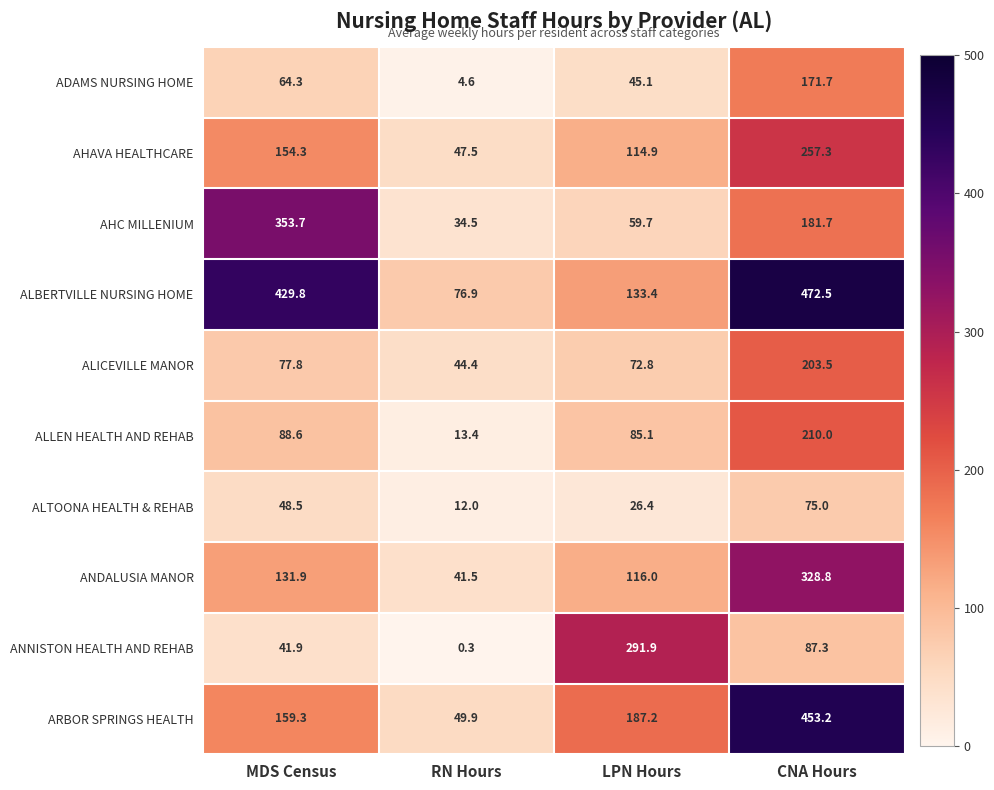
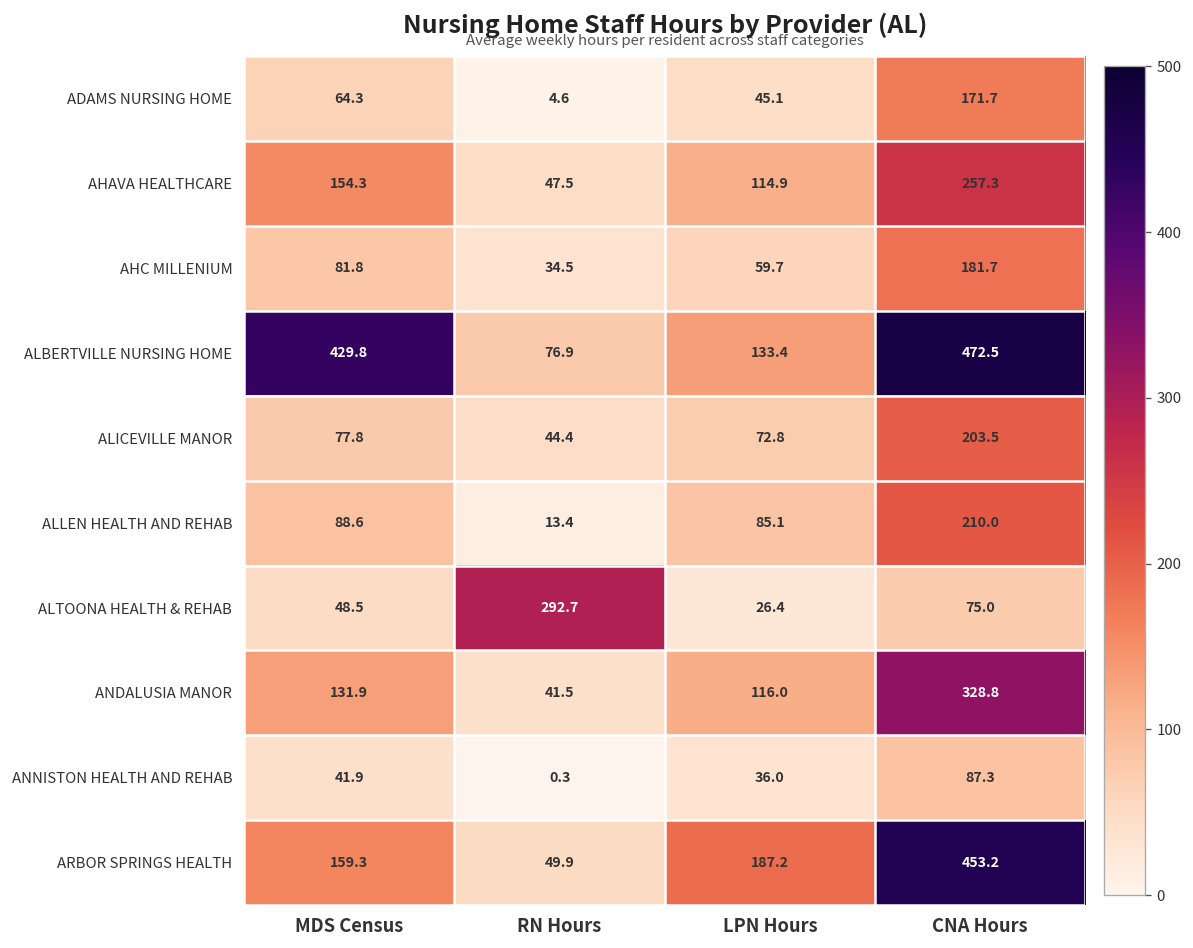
  {
    "ADAMS NURSING HOME": {
      "MDS Census": 64.3,
      "RN Hours": 4.6,
      "LPN Hours": 45.1,
      "CNA Hours": 171.7
    },
    "AHAVA HEALTHCARE": {
      "MDS Census": 154.3,
      "RN Hours": 47.5,
      "LPN Hours": 114.9,
      "CNA Hours": 257.3
    },
    "AHC MILLENIUM": {
-     "MDS Census": 353.7,
+     "MDS Census": 81.8,
      "RN Hours": 34.5,
      "LPN Hours": 59.7,
      "CNA Hours": 181.7
    },
    "ALBERTVILLE NURSING HOME": {
      "MDS Census": 429.8,
      "RN Hours": 76.9,
      "LPN Hours": 133.4,
      "CNA Hours": 472.5
    },
    "ALICEVILLE MANOR": {
      "MDS Census": 77.8,
      "RN Hours": 44.4,
      "LPN Hours": 72.8,
      "CNA Hours": 203.5
    },
    "ALLEN HEALTH AND REHAB": {
      "MDS Census": 88.6,
      "RN Hours": 13.4,
      "LPN Hours": 85.1,
      "CNA Hours": 210.0
    },
    "ALTOONA HEALTH & REHAB": {
      "MDS Census": 48.5,
-     "RN Hours": 12.0,
+     "RN Hours": 292.7,
      "LPN Hours": 26.4,
      "CNA Hours": 75.0
    },
    "ANDALUSIA MANOR": {
      "MDS Census": 131.9,
      "RN Hours": 41.5,
      "LPN Hours": 116.0,
      "CNA Hours": 328.8
    },
    "ANNISTON HEALTH AND REHAB": {
      "MDS Census": 41.9,
      "RN Hours": 0.3,
-     "LPN Hours": 291.9,
+     "LPN Hours": 36.0,
      "CNA Hours": 87.3
    },
    "ARBOR SPRINGS HEALTH": {
      "MDS Census": 159.3,
      "RN Hours": 49.9,
      "LPN Hours": 187.2,
      "CNA Hours": 453.2
    }
  }
